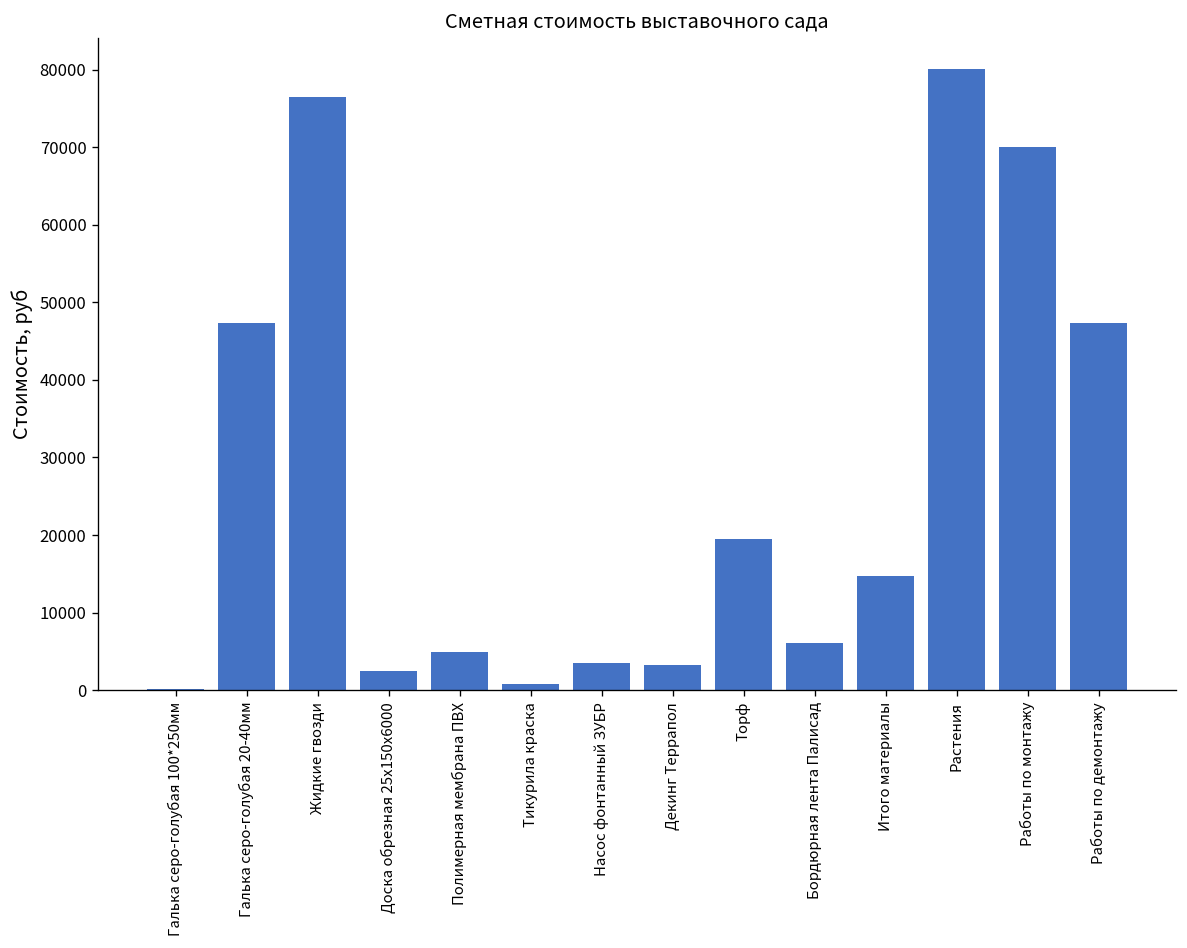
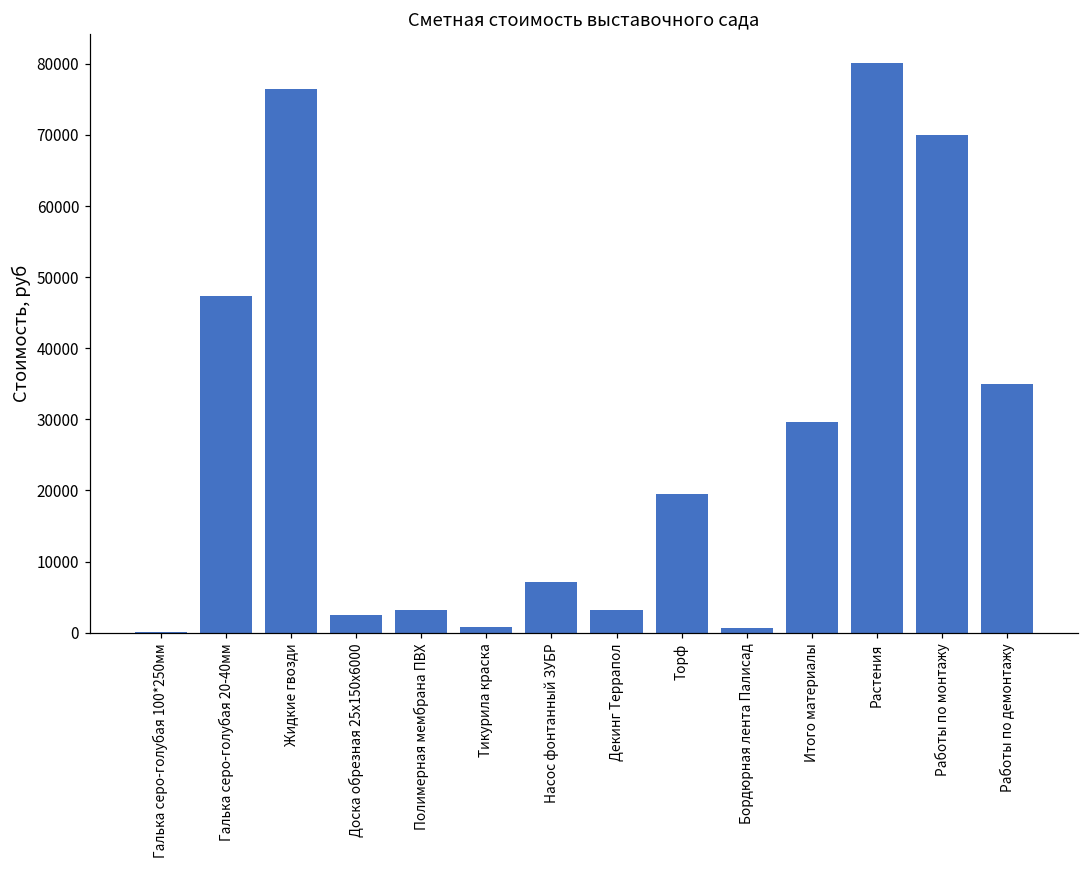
  {
    "Галька серо-голубая 20-40мм": 47000,
    "Жидкие гвозди": 76000,
    "Доска обрезная 25х150х6000": 2000,
-   "Полимерная мембрана ПВХ": 5000,
+   "Полимерная мембрана ПВХ": 3000,
    "Тикурила краска": 1000,
-   "Насос фонтанный ЗУБР": 4000,
+   "Насос фонтанный ЗУБР": 7000,
    "Декинг Террапол": 3000,
    "Торф": 19000,
-   "Бордюрная лента Палисад": 6000,
-   "Итого материалы": 15000,
+   "Бордюрная лента Палисад": 1000,
+   "Итого материалы": 30000,
    "Растения": 80000,
    "Работы по монтажу": 70000,
-   "Работы по демонтажу": 47000
+   "Работы по демонтажу": 35000
  }
